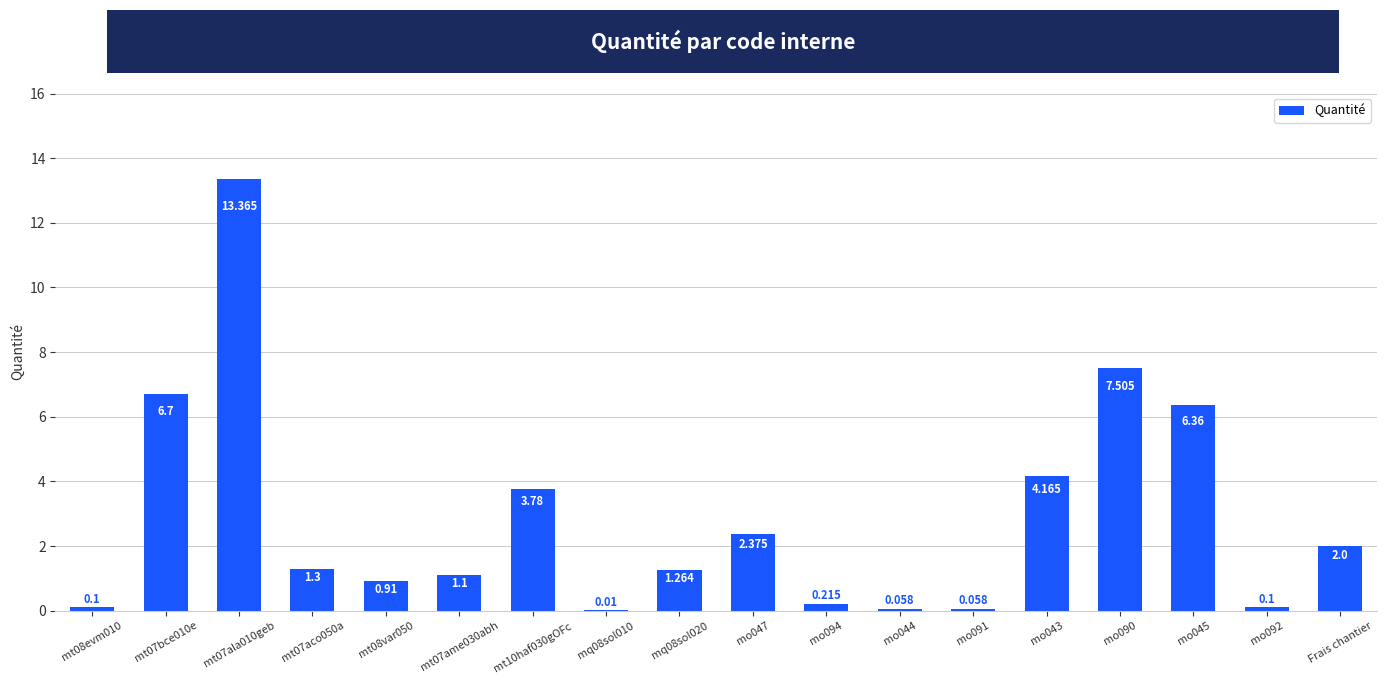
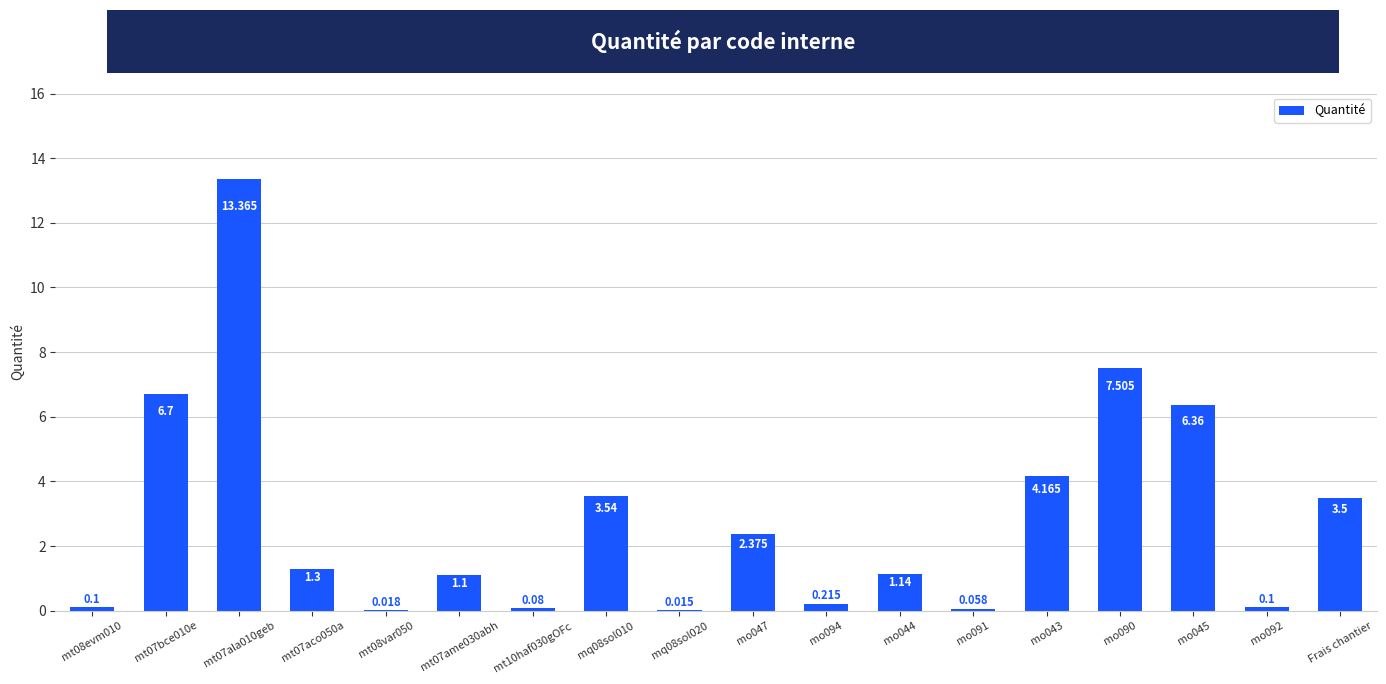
  {
    "mt08evm010": 0.1,
    "mt07bce010e": 6.7,
    "mt07ala010geb": 13.365,
    "mt07aco050a": 1.3,
-   "mt08var050": 0.91,
+   "mt08var050": 0.018,
    "mt07ame030abh": 1.1,
-   "mt10haf030gOFc": 3.78,
-   "mq08sol010": 0.01,
-   "mq08sol020": 1.264,
+   "mt10haf030gOFc": 0.08,
+   "mq08sol010": 3.54,
+   "mq08sol020": 0.015,
    "mo047": 2.375,
    "mo094": 0.215,
-   "mo044": 0.058,
+   "mo044": 1.14,
    "mo091": 0.058,
    "mo043": 4.165,
    "mo090": 7.505,
    "mo045": 6.36,
    "mo092": 0.1,
-   "Frais chantier": 2.0
+   "Frais chantier": 3.5
  }
